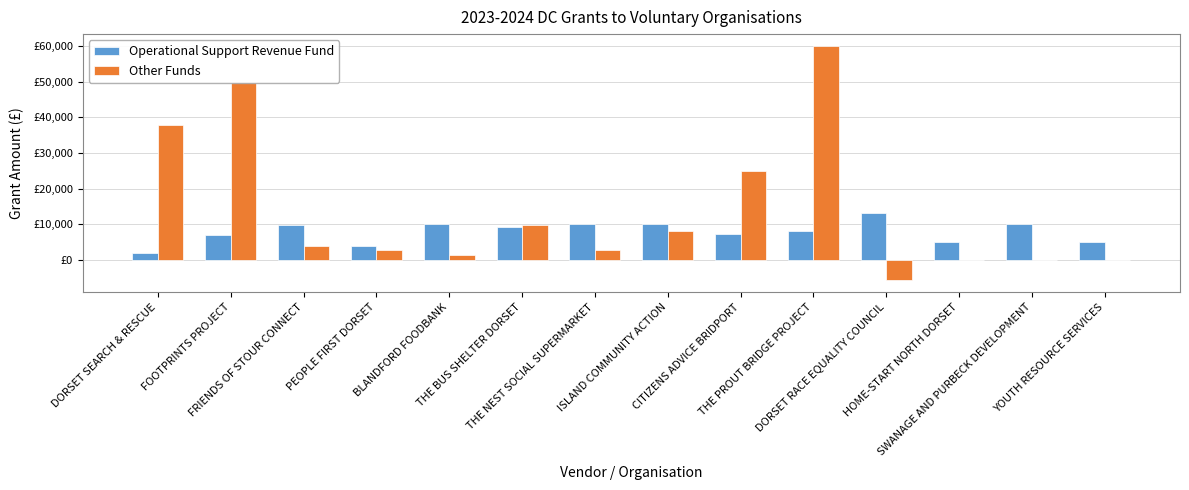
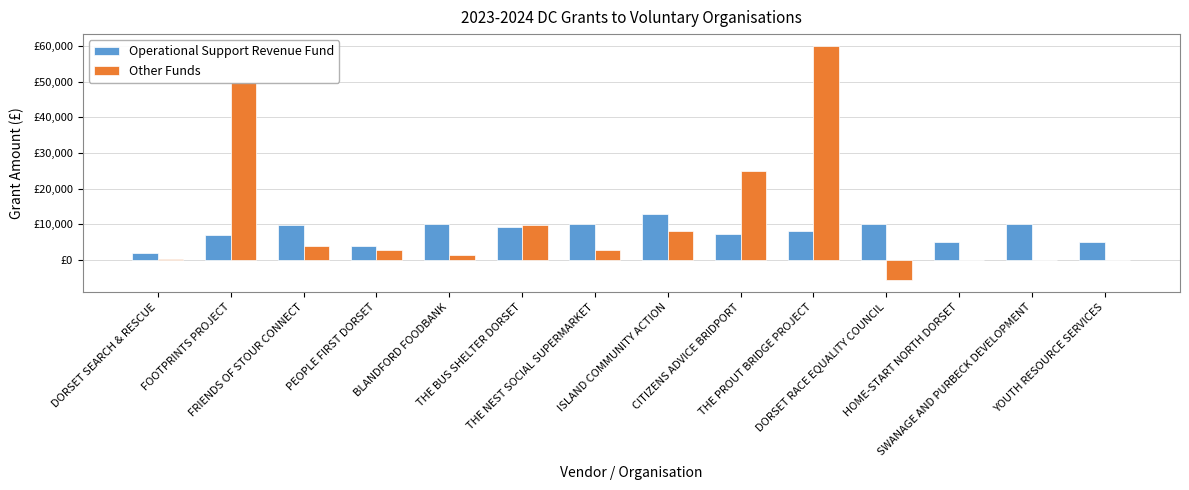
  {
    "Operational Support Revenue Fund": {
      "DORSET SEARCH & RESCUE": "£2,000",
      "FOOTPRINTS PROJECT": "£7,000",
      "FRIENDS OF STOUR CONNECT": "£10,000",
      "PEOPLE FIRST DORSET": "£4,000",
      "BLANDFORD FOODBANK": "£10,000",
      "THE BUS SHELTER DORSET": "£9,000",
      "THE NEST SOCIAL SUPERMARKET": "£10,000",
-     "ISLAND COMMUNITY ACTION": "£10,000",
+     "ISLAND COMMUNITY ACTION": "£13,000",
      "CITIZENS ADVICE BRIDPORT": "£7,000",
      "THE PROUT BRIDGE PROJECT": "£8,000",
-     "DORSET RACE EQUALITY COUNCIL": "£13,000",
+     "DORSET RACE EQUALITY COUNCIL": "£10,000",
      "HOME-START NORTH DORSET": "£5,000",
      "SWANAGE AND PURBECK DEVELOPMENT": "£10,000",
      "YOUTH RESOURCE SERVICES": "£5,000"
    },
    "Other Funds": {
-     "DORSET SEARCH & RESCUE": "£38,000",
+     "DORSET SEARCH & RESCUE": "£0",
      "FRIENDS OF STOUR CONNECT": "£4,000",
      "PEOPLE FIRST DORSET": "£3,000",
      "BLANDFORD FOODBANK": "£2,000",
      "THE BUS SHELTER DORSET": "£10,000",
      "THE NEST SOCIAL SUPERMARKET": "£3,000",
      "ISLAND COMMUNITY ACTION": "£8,000",
      "CITIZENS ADVICE BRIDPORT": "£25,000",
      "THE PROUT BRIDGE PROJECT": "£60,000",
      "DORSET RACE EQUALITY COUNCIL": "£-6,000",
      "HOME-START NORTH DORSET": "£0",
      "SWANAGE AND PURBECK DEVELOPMENT": "£0",
      "YOUTH RESOURCE SERVICES": "£0"
    }
  }
